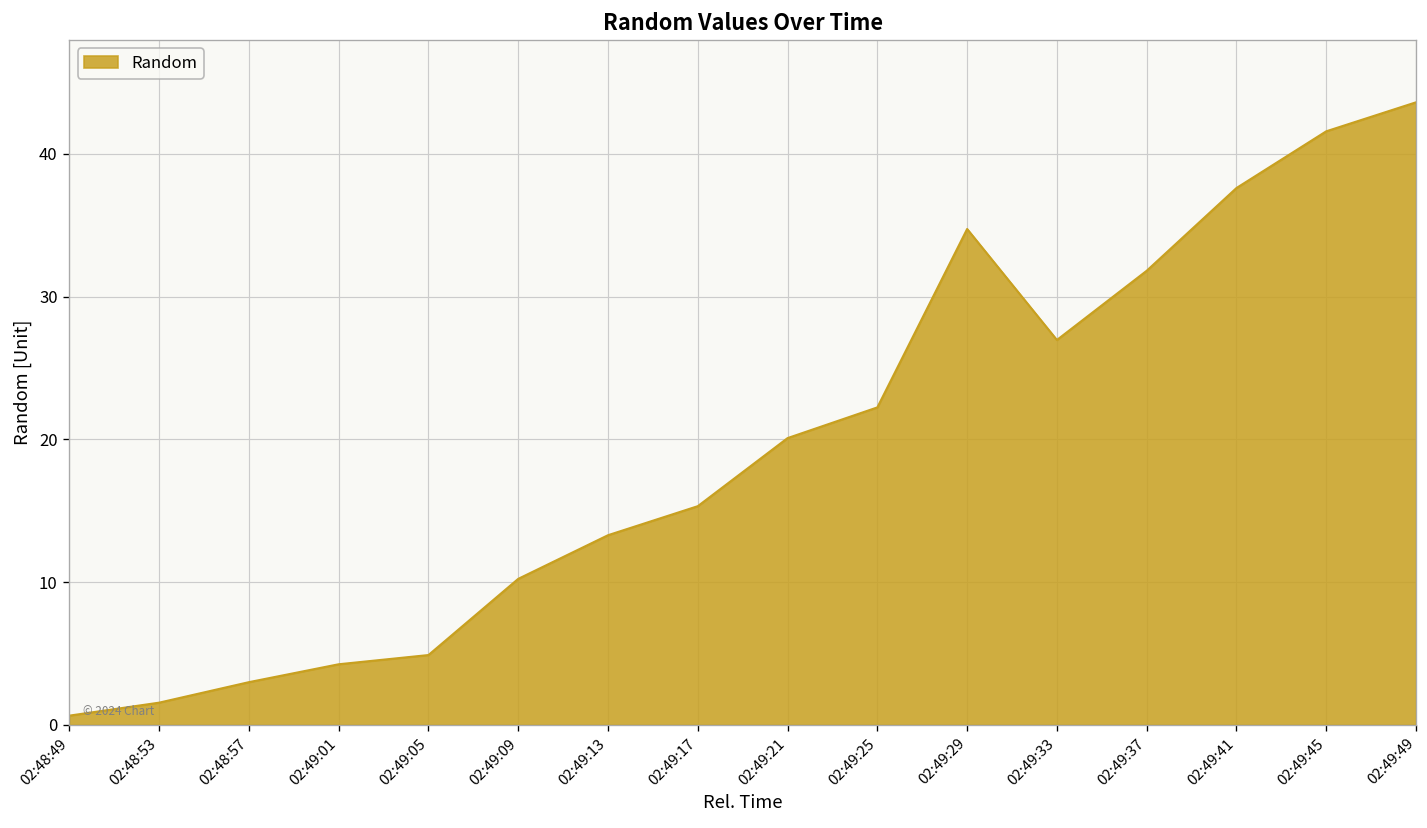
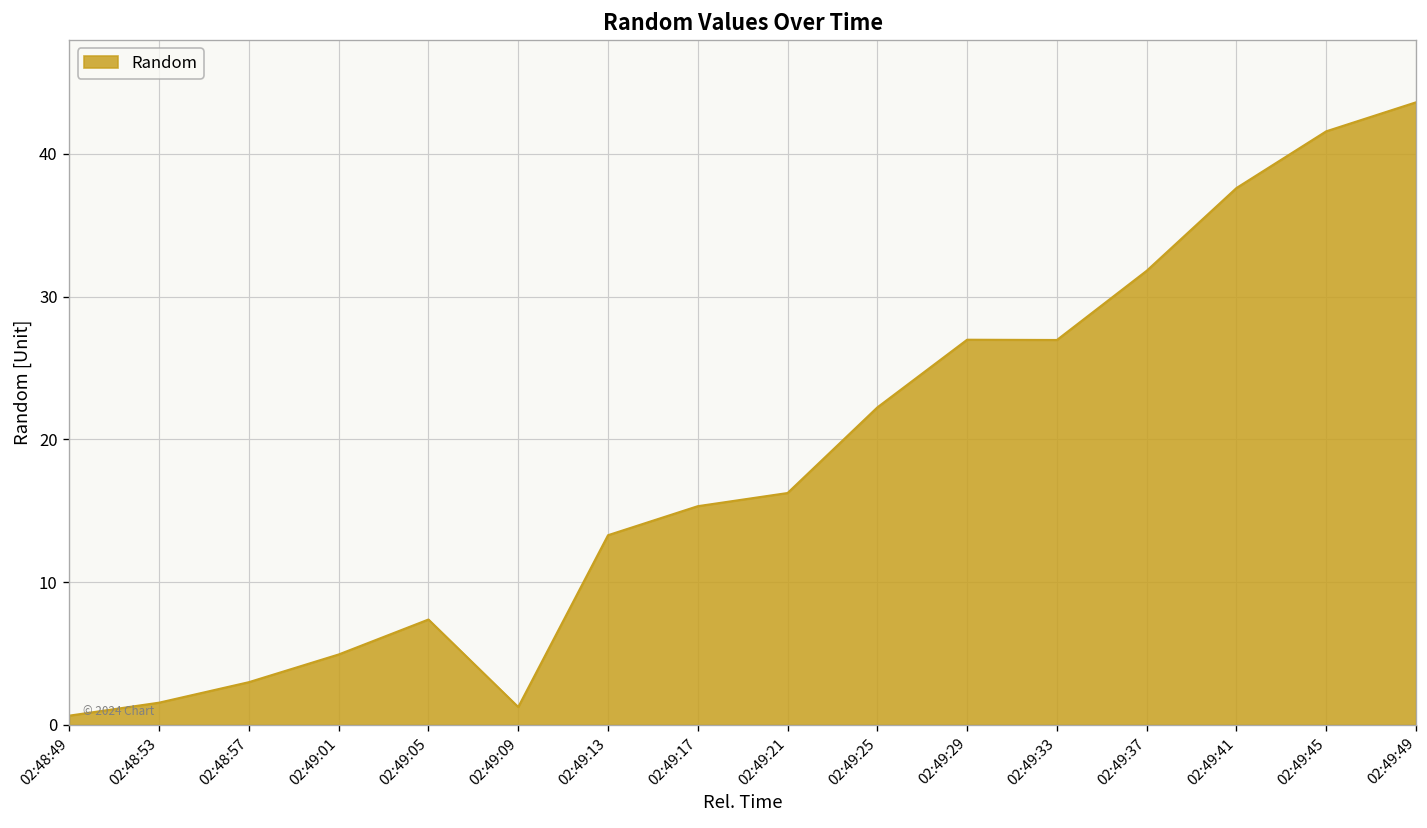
  {
    "02:48:49": 0.6,
    "02:48:57": 3.0,
-   "02:49:01": 4.2,
-   "02:49:05": 4.9,
-   "02:49:09": 10.2,
+   "02:49:01": 4.9,
+   "02:49:05": 7.4,
+   "02:49:09": 1.3,
    "02:49:13": 13.3,
    "02:49:17": 15.3,
-   "02:49:21": 20.1,
+   "02:49:21": 16.2,
    "02:49:25": 22.2,
-   "02:49:29": 34.7,
+   "02:49:29": 27.0,
    "02:49:33": 27.0,
    "02:49:37": 31.8,
    "02:49:41": 37.6,
    "02:49:45": 41.6,
    "02:49:49": 43.6
  }
